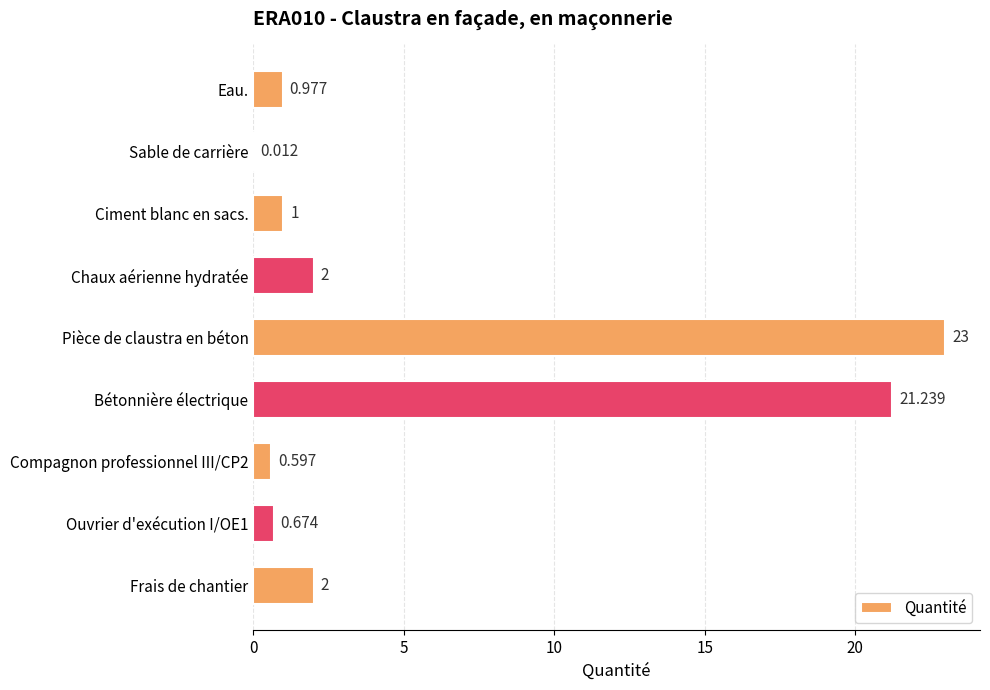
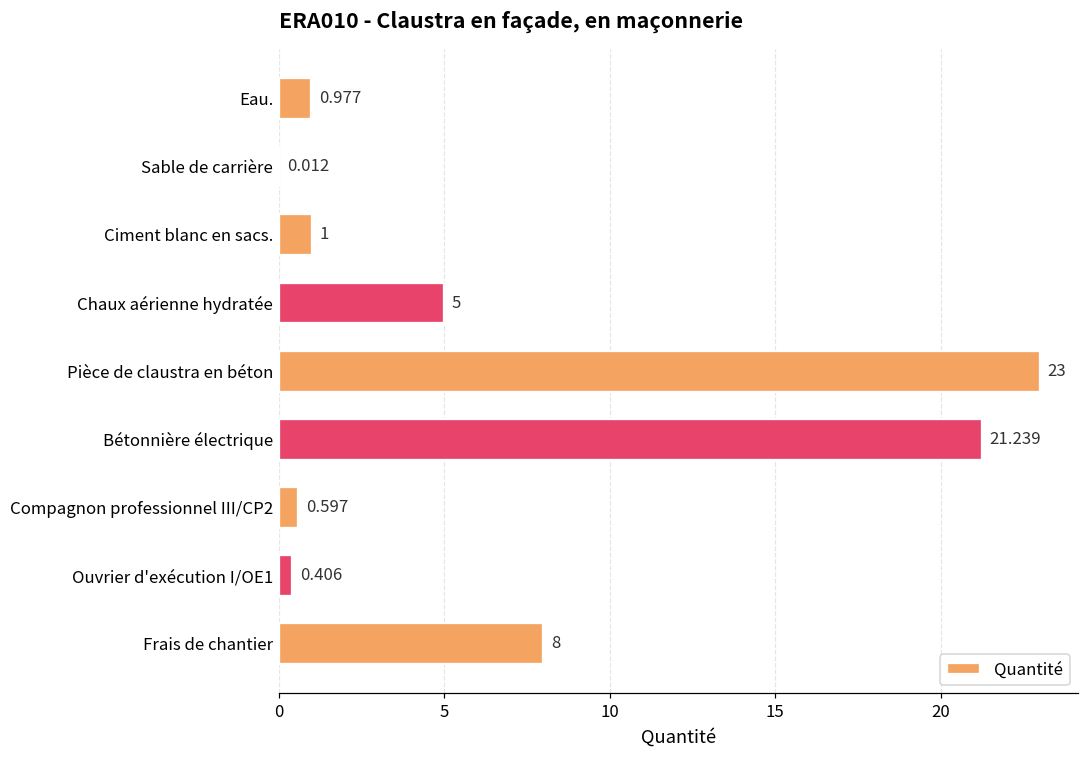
  {
    "Eau.": 0.977,
    "Sable de carrière": 0.012,
    "Ciment blanc en sacs.": 1,
-   "Chaux aérienne hydratée": 2,
+   "Chaux aérienne hydratée": 5,
    "Pièce de claustra en béton": 23,
    "Bétonnière électrique": 21.239,
    "Compagnon professionnel III/CP2": 0.597,
-   "Ouvrier d'exécution I/OE1": 0.674,
-   "Frais de chantier": 2
+   "Ouvrier d'exécution I/OE1": 0.406,
+   "Frais de chantier": 8
  }
